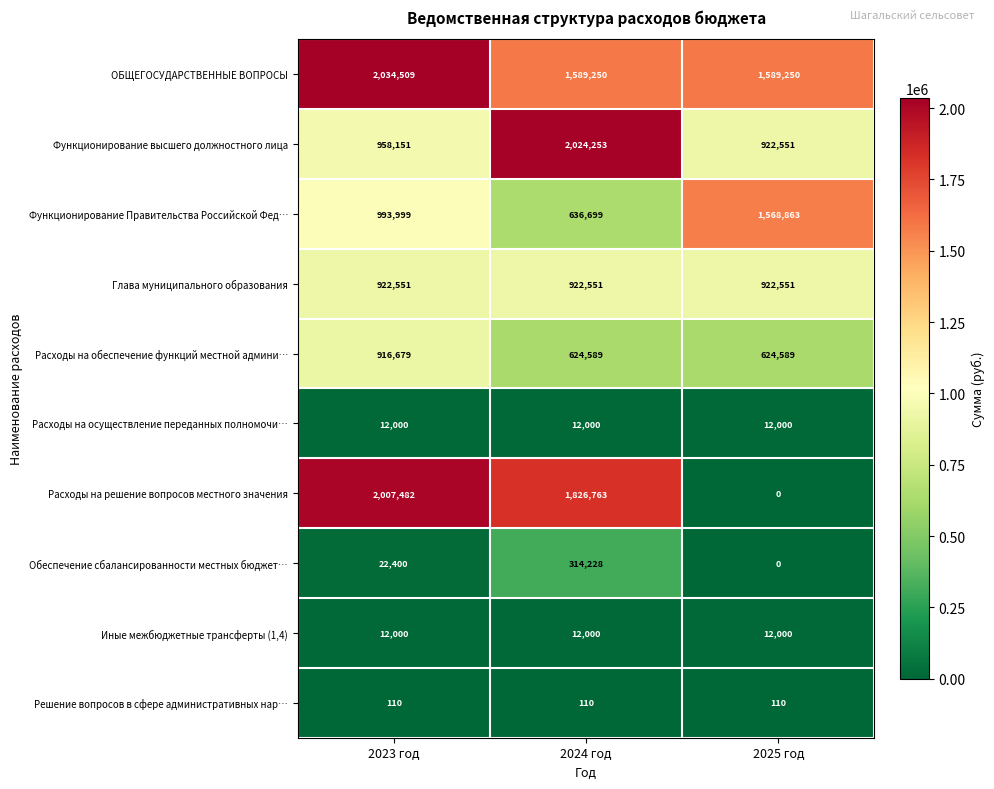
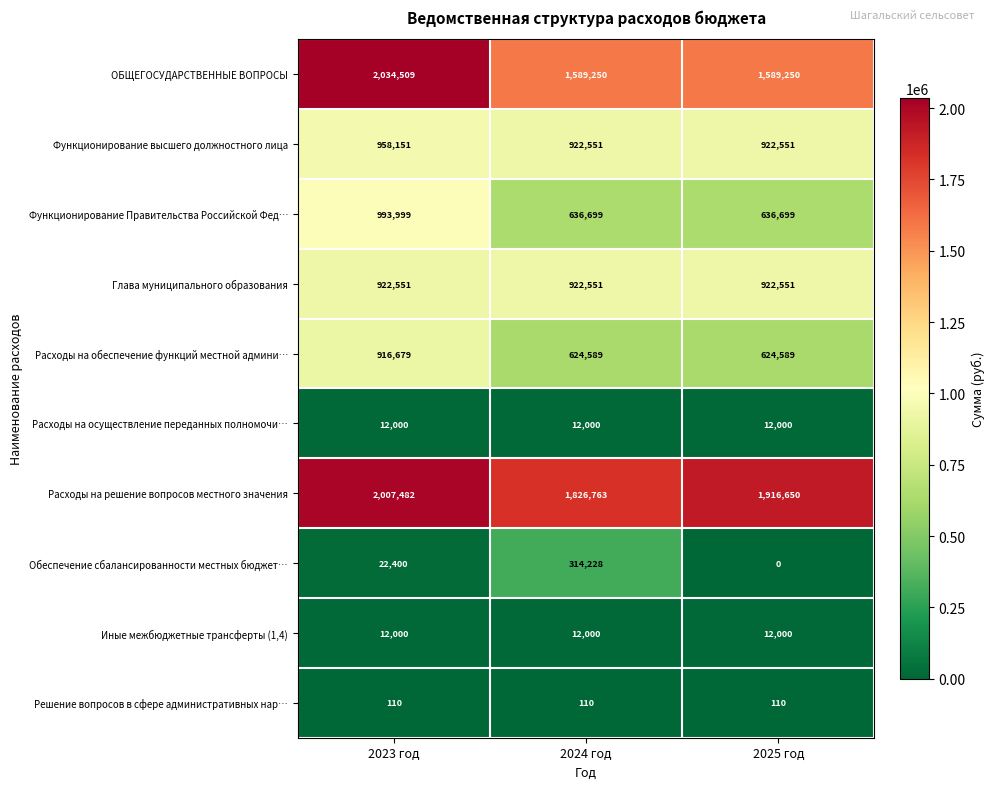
  {
    "ОБЩЕГОСУДАРСТВЕННЫЕ ВОПРОСЫ": {
      "2023 год": "2,034,509",
      "2024 год": "1,589,250",
      "2025 год": "1,589,250"
    },
    "Функционирование высшего должностного лица": {
      "2023 год": "958,151",
-     "2024 год": "2,024,253",
+     "2024 год": "922,551",
      "2025 год": "922,551"
    },
    "Функционирование Правительства Российской Фед…": {
      "2023 год": "993,999",
      "2024 год": "636,699",
-     "2025 год": "1,568,863"
+     "2025 год": "636,699"
    },
    "Глава муниципального образования": {
      "2023 год": "922,551",
      "2024 год": "922,551",
      "2025 год": "922,551"
    },
    "Расходы на обеспечение функций местной админи…": {
      "2023 год": "916,679",
      "2024 год": "624,589",
      "2025 год": "624,589"
    },
    "Расходы на осуществление переданных полномочи…": {
      "2023 год": "12,000",
      "2024 год": "12,000",
      "2025 год": "12,000"
    },
    "Расходы на решение вопросов местного значения": {
      "2023 год": "2,007,482",
      "2024 год": "1,826,763",
-     "2025 год": "0"
+     "2025 год": "1,916,650"
    },
    "Обеспечение сбалансированности местных бюджет…": {
      "2023 год": "22,400",
      "2024 год": "314,228",
      "2025 год": "0"
    },
    "Иные межбюджетные трансферты (1,4)": {
      "2023 год": "12,000",
      "2024 год": "12,000",
      "2025 год": "12,000"
    },
    "Решение вопросов в сфере административных нар…": {
      "2023 год": "110",
      "2024 год": "110",
      "2025 год": "110"
    }
  }
